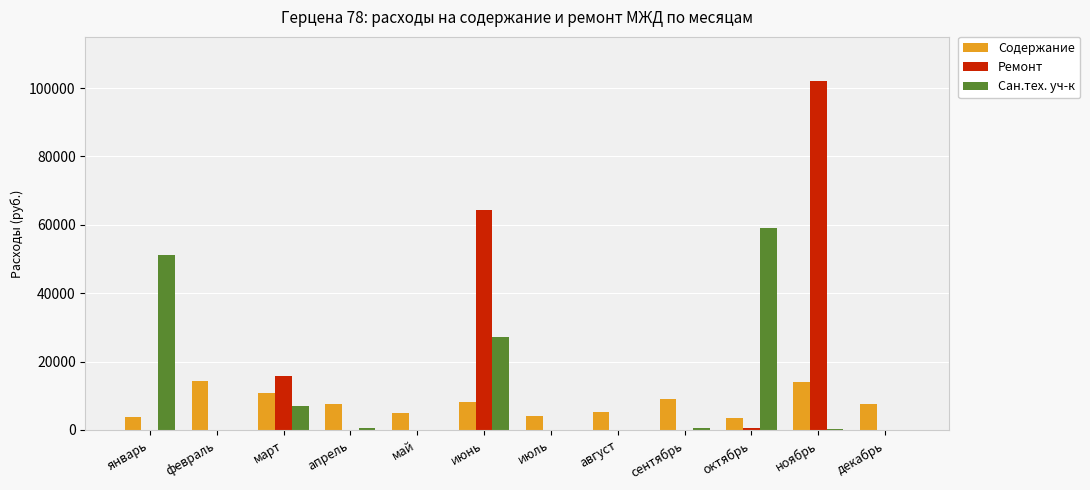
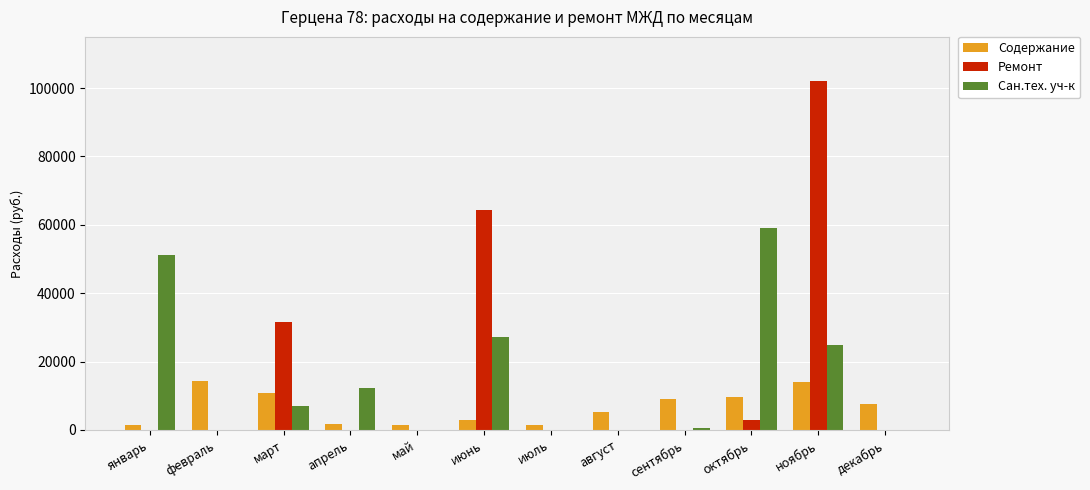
  {
    "Содержание": {
-     "январь": 4000,
+     "январь": 1000,
      "февраль": 14000,
      "март": 11000,
-     "апрель": 8000,
-     "май": 5000,
-     "июнь": 8000,
-     "июль": 4000,
+     "апрель": 2000,
+     "май": 2000,
+     "июнь": 3000,
+     "июль": 1000,
      "август": 5000,
      "сентябрь": 9000,
-     "октябрь": 3000,
+     "октябрь": 10000,
      "ноябрь": 14000,
      "декабрь": 8000
    },
    "Ремонт": {
      "январь": 0,
      "февраль": 0,
-     "март": 16000,
+     "март": 31000,
      "апрель": 0,
      "май": 0,
      "июнь": 64000,
      "июль": 0,
      "август": 0,
      "сентябрь": 0,
-     "октябрь": 1000,
+     "октябрь": 3000,
      "ноябрь": 102000,
      "декабрь": 0
    },
    "Сан.тех. уч-к": {
      "январь": 51000,
      "февраль": 0,
      "март": 7000,
-     "апрель": 1000,
+     "апрель": 12000,
      "май": 0,
      "июнь": 27000,
      "июль": 0,
      "август": 0,
      "октябрь": 59000,
-     "ноябрь": 0,
+     "ноябрь": 25000,
      "декабрь": 0
    }
  }
